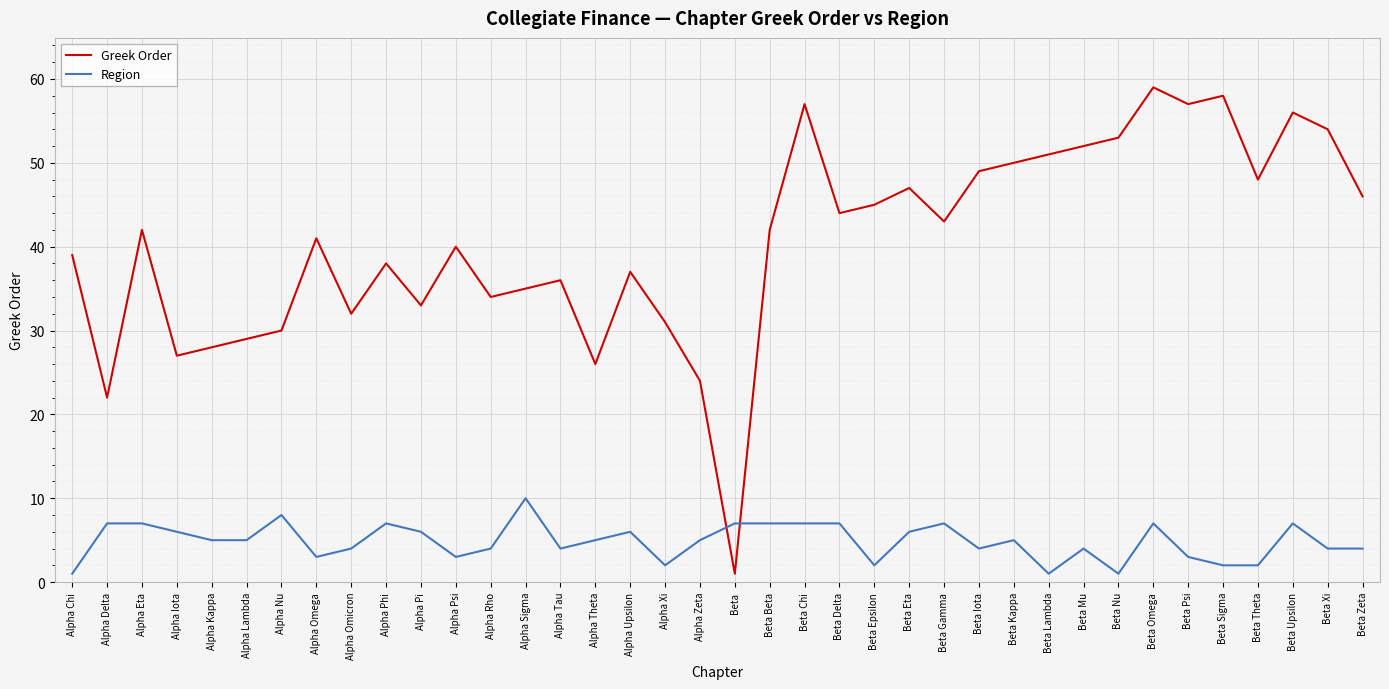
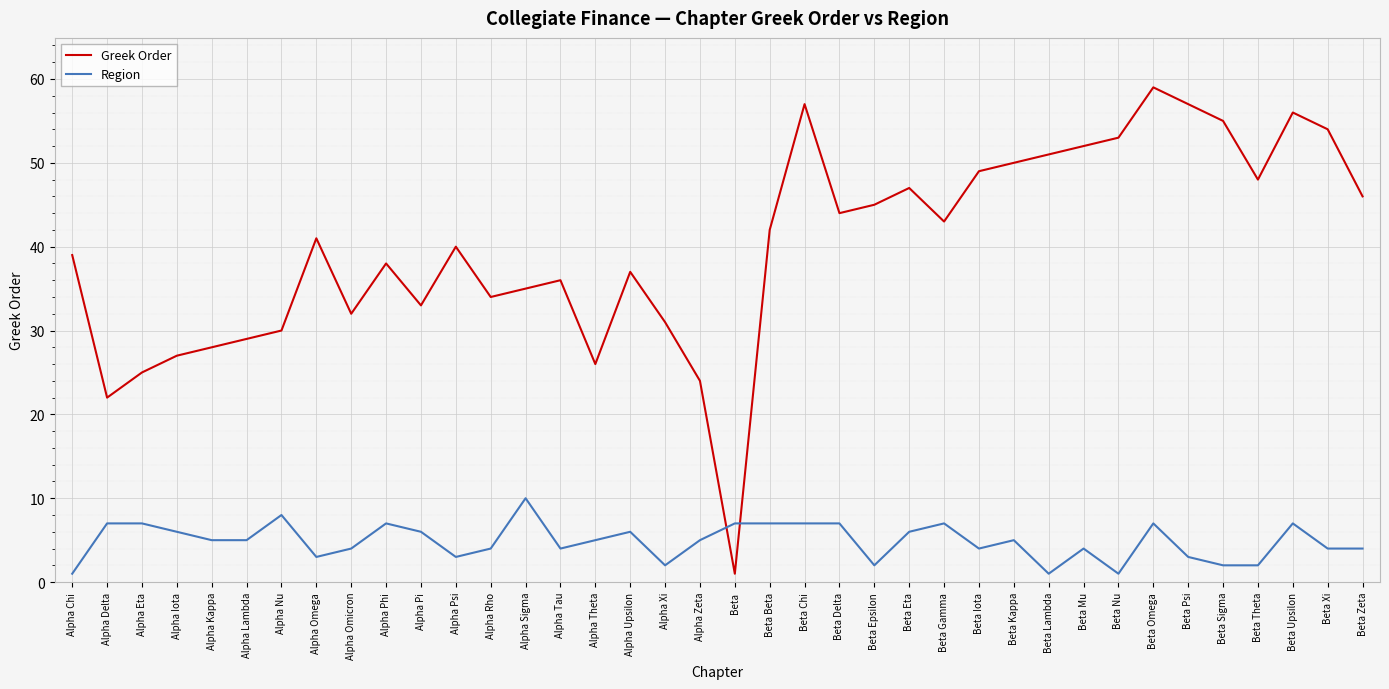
  {
    "Greek Order": {
      "Alpha Chi": 39,
      "Alpha Delta": 22,
-     "Alpha Eta": 42,
+     "Alpha Eta": 25,
      "Alpha Iota": 27,
      "Alpha Kappa": 28,
      "Alpha Lambda": 29,
      "Alpha Nu": 30,
      "Alpha Omega": 41,
      "Alpha Omicron": 32,
      "Alpha Phi": 38,
      "Alpha Pi": 33,
      "Alpha Psi": 40,
      "Alpha Rho": 34,
      "Alpha Sigma": 35,
      "Alpha Tau": 36,
      "Alpha Theta": 26,
      "Alpha Upsilon": 37,
      "Alpha Xi": 31,
      "Alpha Zeta": 24,
      "Beta": 1,
      "Beta Beta": 42,
      "Beta Chi": 57,
      "Beta Delta": 44,
      "Beta Epsilon": 45,
      "Beta Eta": 47,
      "Beta Gamma": 43,
      "Beta Iota": 49,
      "Beta Kappa": 50,
      "Beta Lambda": 51,
      "Beta Mu": 52,
      "Beta Nu": 53,
      "Beta Omega": 59,
      "Beta Psi": 57,
-     "Beta Sigma": 58,
+     "Beta Sigma": 55,
      "Beta Theta": 48,
      "Beta Upsilon": 56,
      "Beta Xi": 54,
      "Beta Zeta": 46
    },
    "Region": {
      "Alpha Chi": 1,
      "Alpha Delta": 7,
      "Alpha Eta": 7,
      "Alpha Iota": 6,
      "Alpha Kappa": 5,
      "Alpha Lambda": 5,
      "Alpha Nu": 8,
      "Alpha Omega": 3,
      "Alpha Omicron": 4,
      "Alpha Phi": 7,
      "Alpha Pi": 6,
      "Alpha Psi": 3,
      "Alpha Rho": 4,
      "Alpha Sigma": 10,
      "Alpha Tau": 4,
      "Alpha Theta": 5,
      "Alpha Upsilon": 6,
      "Alpha Xi": 2,
      "Alpha Zeta": 5,
      "Beta": 7,
      "Beta Beta": 7,
      "Beta Chi": 7,
      "Beta Delta": 7,
      "Beta Epsilon": 2,
      "Beta Eta": 6,
      "Beta Gamma": 7,
      "Beta Iota": 4,
      "Beta Kappa": 5,
      "Beta Lambda": 1,
      "Beta Mu": 4,
      "Beta Nu": 1,
      "Beta Omega": 7,
      "Beta Psi": 3,
      "Beta Sigma": 2,
      "Beta Theta": 2,
      "Beta Upsilon": 7,
      "Beta Xi": 4,
      "Beta Zeta": 4
    }
  }
